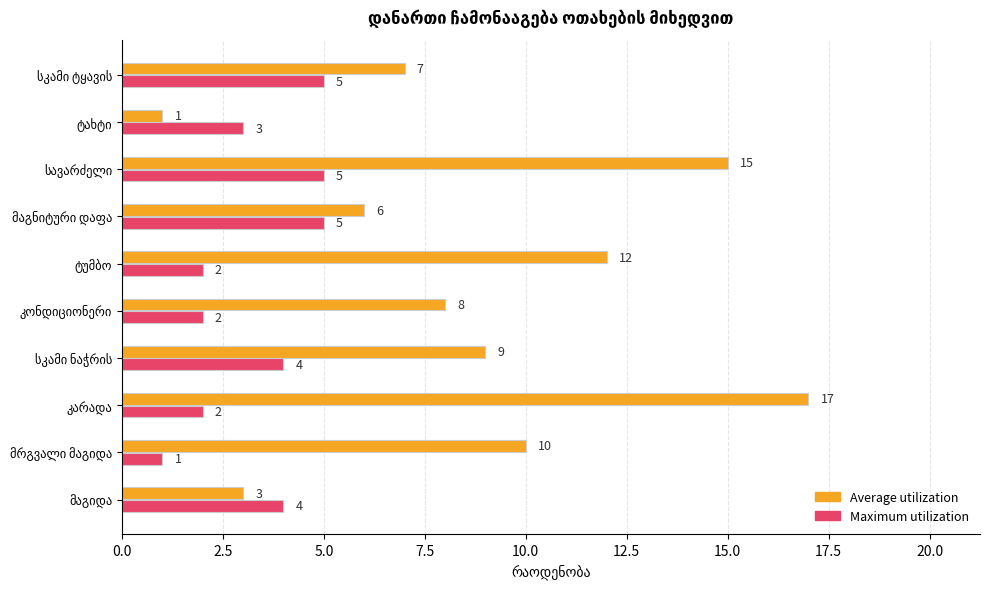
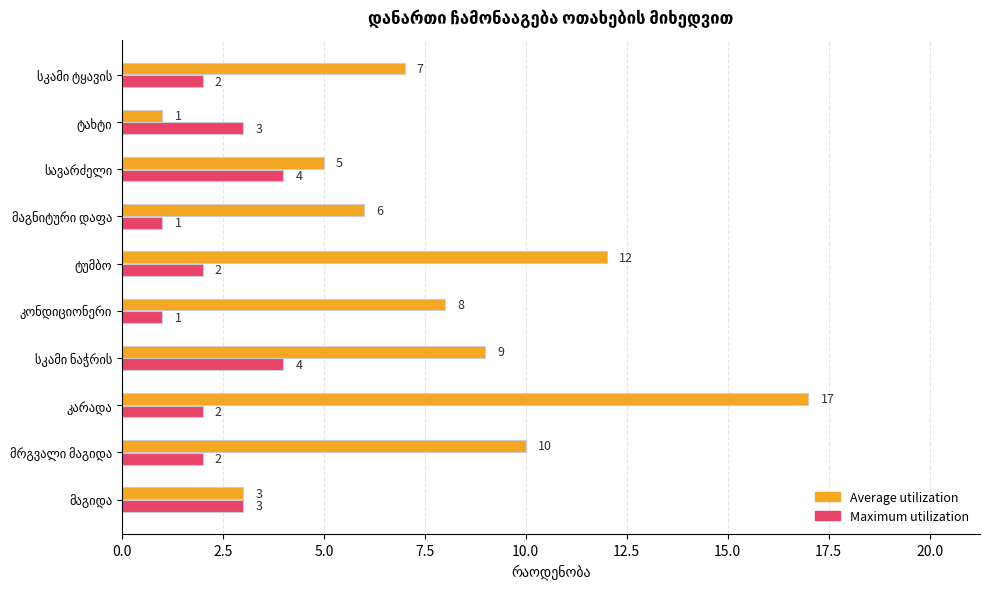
  {
    "Average utilization": {
      "სკამი ტყავის": 7,
      "ტახტი": 1,
-     "სავარძელი": 15,
+     "სავარძელი": 5,
      "მაგნიტური დაფა": 6,
      "ტუმბო": 12,
      "კონდიციონერი": 8,
      "სკამი ნაჭრის": 9,
      "კარადა": 17,
      "მრგვალი მაგიდა": 10,
      "მაგიდა": 3
    },
    "Maximum utilization": {
-     "სკამი ტყავის": 5,
+     "სკამი ტყავის": 2,
      "ტახტი": 3,
-     "სავარძელი": 5,
-     "მაგნიტური დაფა": 5,
+     "სავარძელი": 4,
+     "მაგნიტური დაფა": 1,
      "ტუმბო": 2,
-     "კონდიციონერი": 2,
+     "კონდიციონერი": 1,
      "სკამი ნაჭრის": 4,
      "კარადა": 2,
-     "მრგვალი მაგიდა": 1,
-     "მაგიდა": 4
+     "მრგვალი მაგიდა": 2,
+     "მაგიდა": 3
    }
  }
